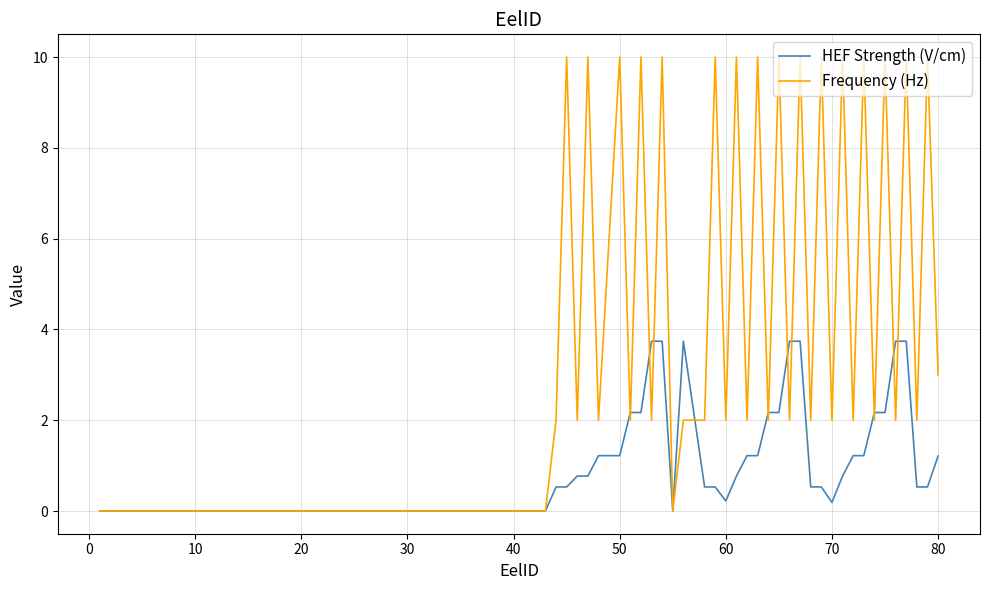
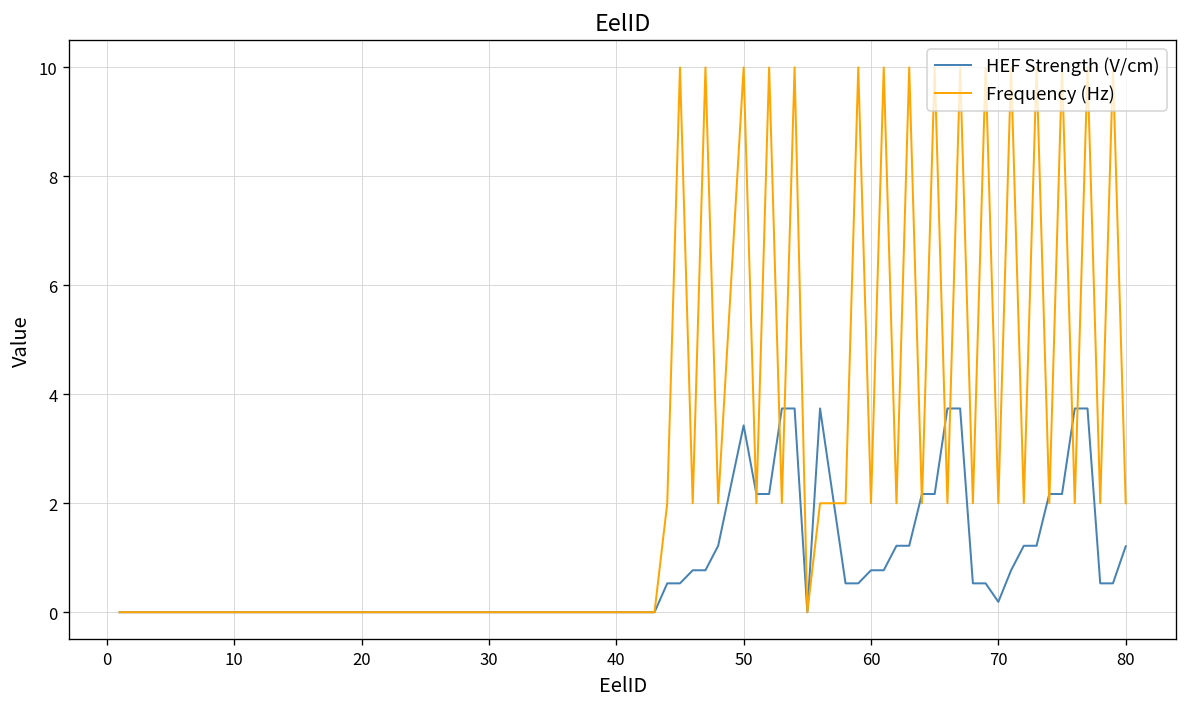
  {
    "HEF Strength (V/cm)": {
-     "50": 1.2,
-     "60": 0.2,
+     "50": 3.4,
+     "60": 0.8,
      "70": 0.2,
      "80": 1.2
    },
    "Frequency (Hz)": {
      "50": 10,
      "60": 2,
      "70": 2,
-     "80": 3
+     "80": 2
    }
  }
